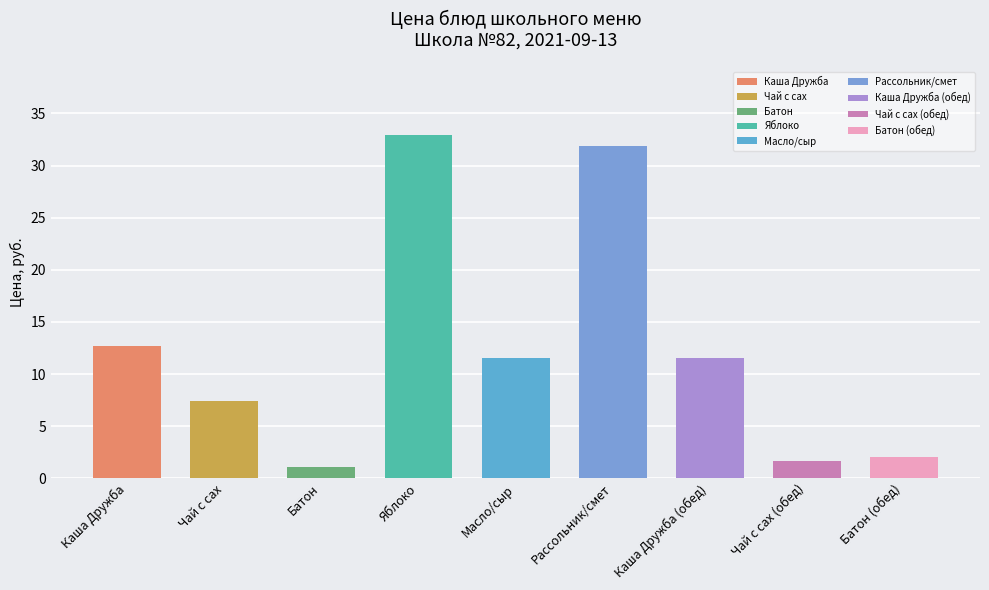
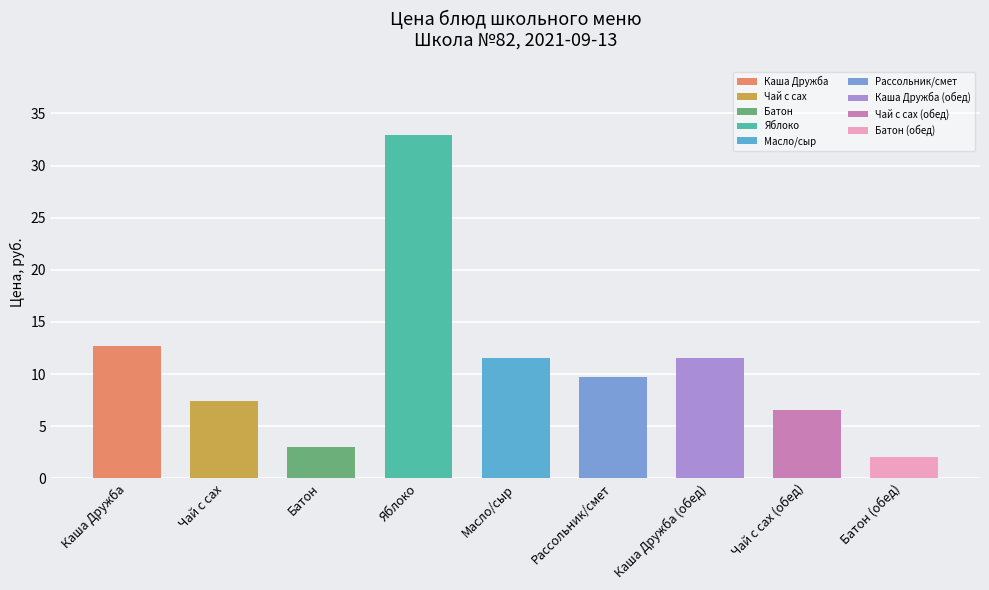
  {
    "Каша Дружба": 12.7,
    "Чай с сах": 7.4,
-   "Батон": 1.1,
+   "Батон": 3.0,
    "Яблоко": 32.9,
    "Масло/сыр": 11.5,
-   "Рассольник/смет": 31.8,
+   "Рассольник/смет": 9.7,
    "Каша Дружба (обед)": 11.6,
-   "Чай с сах (обед)": 1.7,
+   "Чай с сах (обед)": 6.5,
    "Батон (обед)": 2.1
  }
